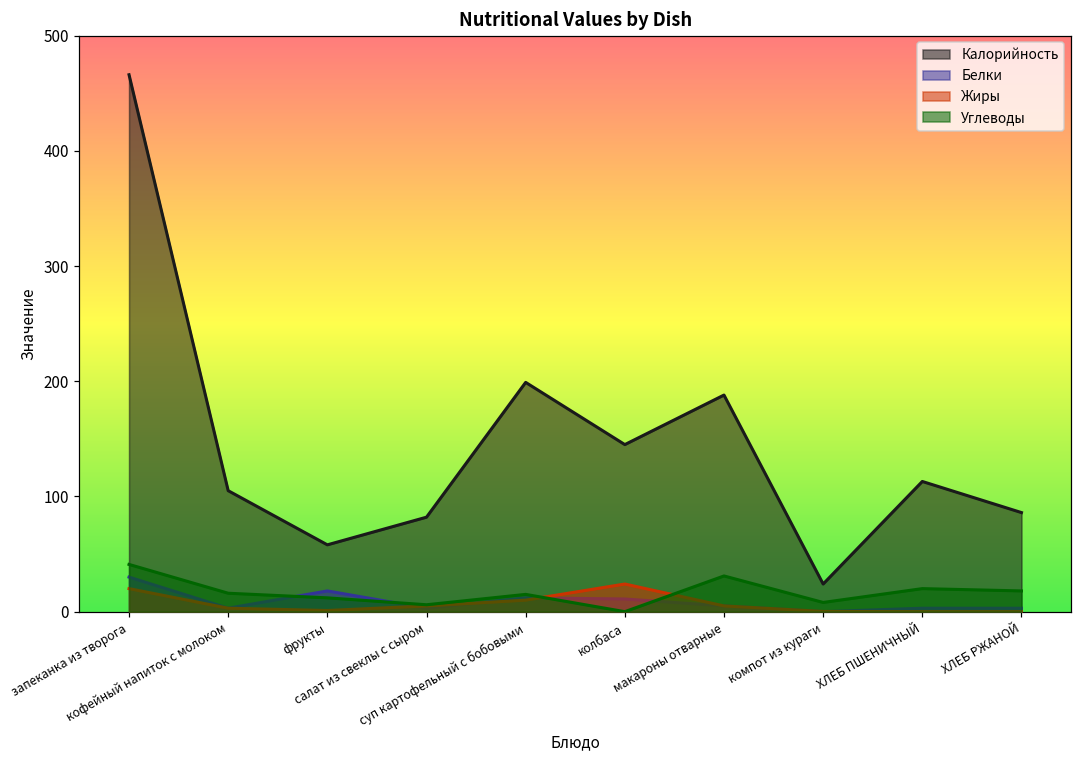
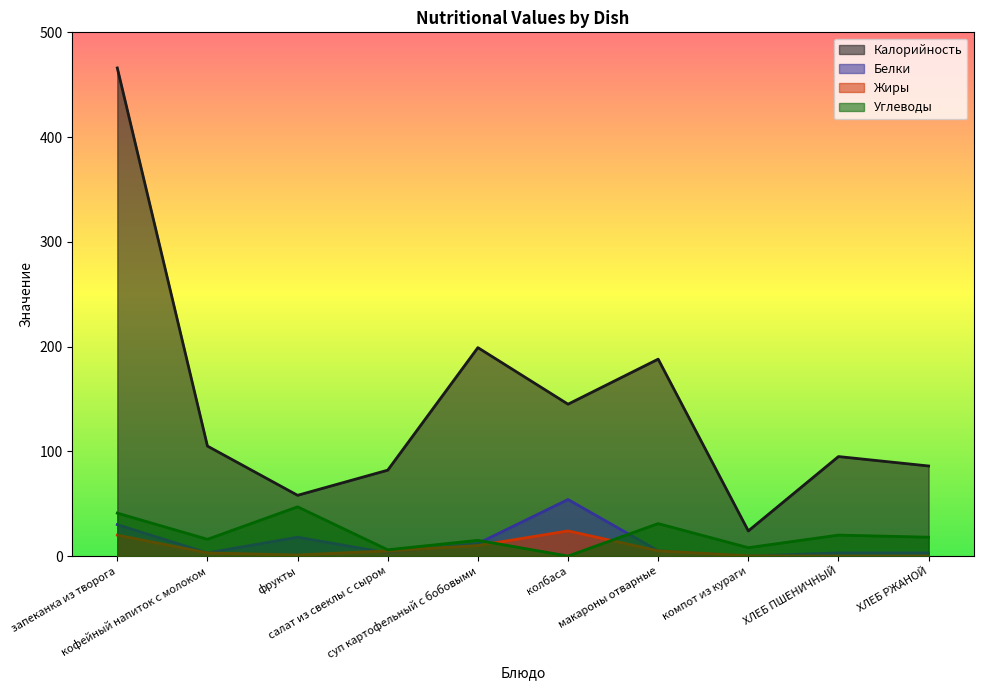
  {
    "Калорийность": {
      "запеканка из творога": 466,
      "кофейный напиток с молоком": 105,
      "фрукты": 58,
      "салат из свеклы с сыром": 82,
      "суп картофельный с бобовыми": 199,
      "колбаса": 145,
      "макароны отварные": 188,
      "компот из кураги": 24,
-     "ХЛЕБ ПШЕНИЧНЫЙ": 113,
+     "ХЛЕБ ПШЕНИЧНЫЙ": 95,
      "ХЛЕБ РЖАНОЙ": 86
    },
    "Белки": {
      "запеканка из творога": 30,
      "фрукты": 18,
-     "колбаса": 11,
+     "колбаса": 54,
      "ХЛЕБ ПШЕНИЧНЫЙ": 3,
      "ХЛЕБ РЖАНОЙ": 3
    },
    "Жиры": {
      "запеканка из творога": 20,
      "фрукты": 1,
      "колбаса": 24,
      "ХЛЕБ ПШЕНИЧНЫЙ": 0,
      "ХЛЕБ РЖАНОЙ": 0
    },
    "Углеводы": {
      "запеканка из творога": 41,
      "кофейный напиток с молоком": 16,
-     "фрукты": 12,
+     "фрукты": 47,
      "суп картофельный с бобовыми": 15,
      "колбаса": 0,
      "макароны отварные": 31,
      "компот из кураги": 8,
      "ХЛЕБ ПШЕНИЧНЫЙ": 20,
      "ХЛЕБ РЖАНОЙ": 18
    }
  }
